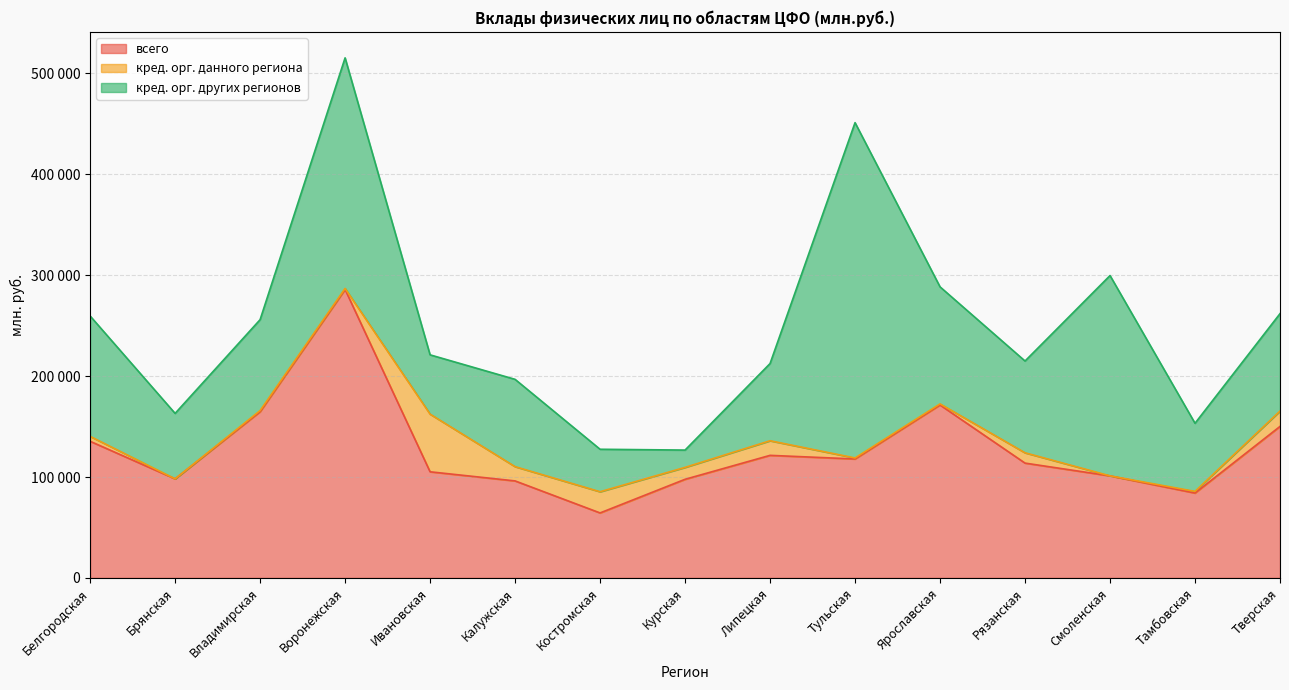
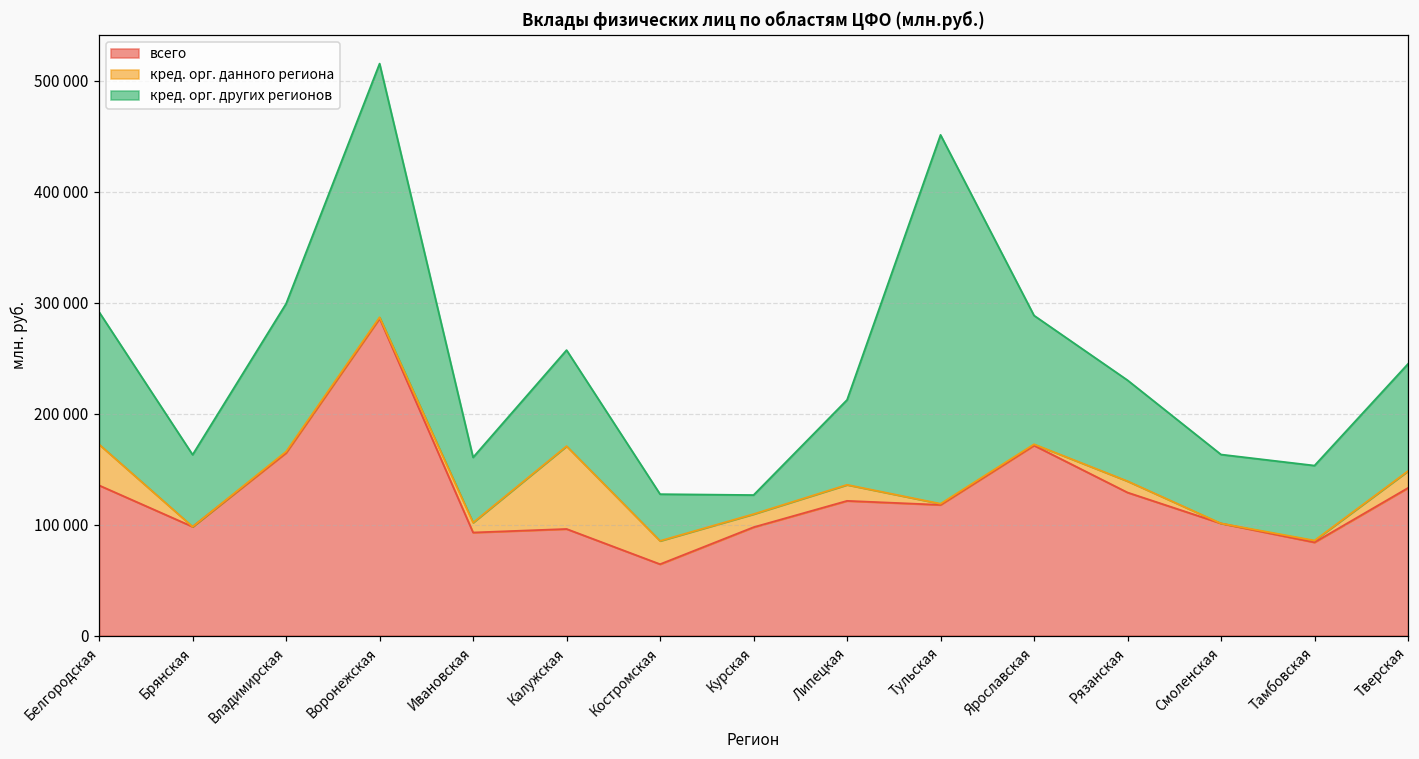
  {
    "всего": {
      "Белгородская": 135000,
-     "Ивановская": 105000,
+     "Ивановская": 93000,
      "Калужская": 96000,
      "Костромская": 64000,
      "Курская": 98000,
      "Липецкая": 121000,
-     "Рязанская": 114000,
-     "Тверская": 150000
+     "Рязанская": 129000,
+     "Тверская": 133000
    },
    "кред. орг. данного региона": {
-     "Белгородская": 5000,
-     "Ивановская": 57000,
-     "Калужская": 14000,
+     "Белгородская": 37000,
+     "Ивановская": 9000,
+     "Калужская": 75000,
      "Костромская": 21000,
      "Курская": 12000,
      "Липецкая": 14000,
      "Рязанская": 10000,
      "Тверская": 15000
    },
    "кред. орг. других регионов": {
      "Белгородская": 119000,
      "Брянская": 65000,
-     "Владимирская": 90000,
+     "Владимирская": 133000,
      "Воронежская": 229000,
      "Ивановская": 59000,
      "Калужская": 87000,
      "Костромская": 42000,
      "Курская": 17000,
      "Липецкая": 77000,
      "Тульская": 332000,
      "Ярославская": 116000,
      "Рязанская": 91000,
-     "Смоленская": 199000,
+     "Смоленская": 62000,
      "Тамбовская": 68000,
      "Тверская": 97000
    }
  }
